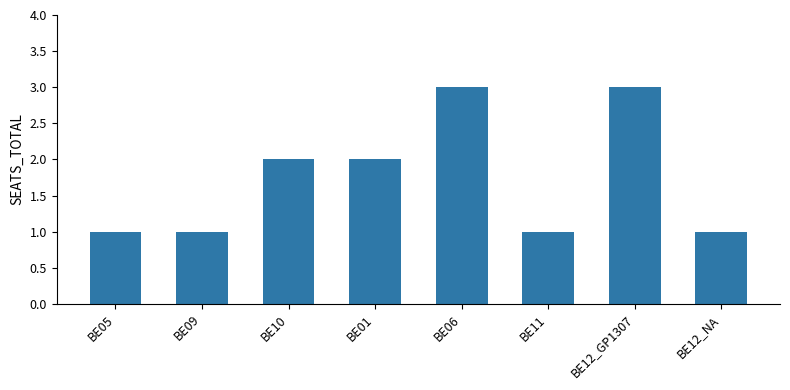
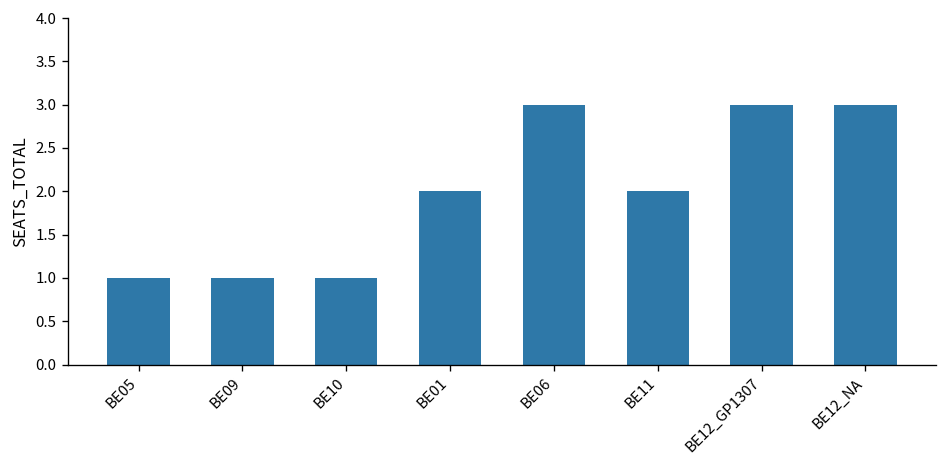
  {
    "BE05": 1,
    "BE09": 1,
-   "BE10": 2,
+   "BE10": 1,
    "BE01": 2,
    "BE06": 3,
-   "BE11": 1,
+   "BE11": 2,
    "BE12_GP1307": 3,
-   "BE12_NA": 1
+   "BE12_NA": 3
  }
